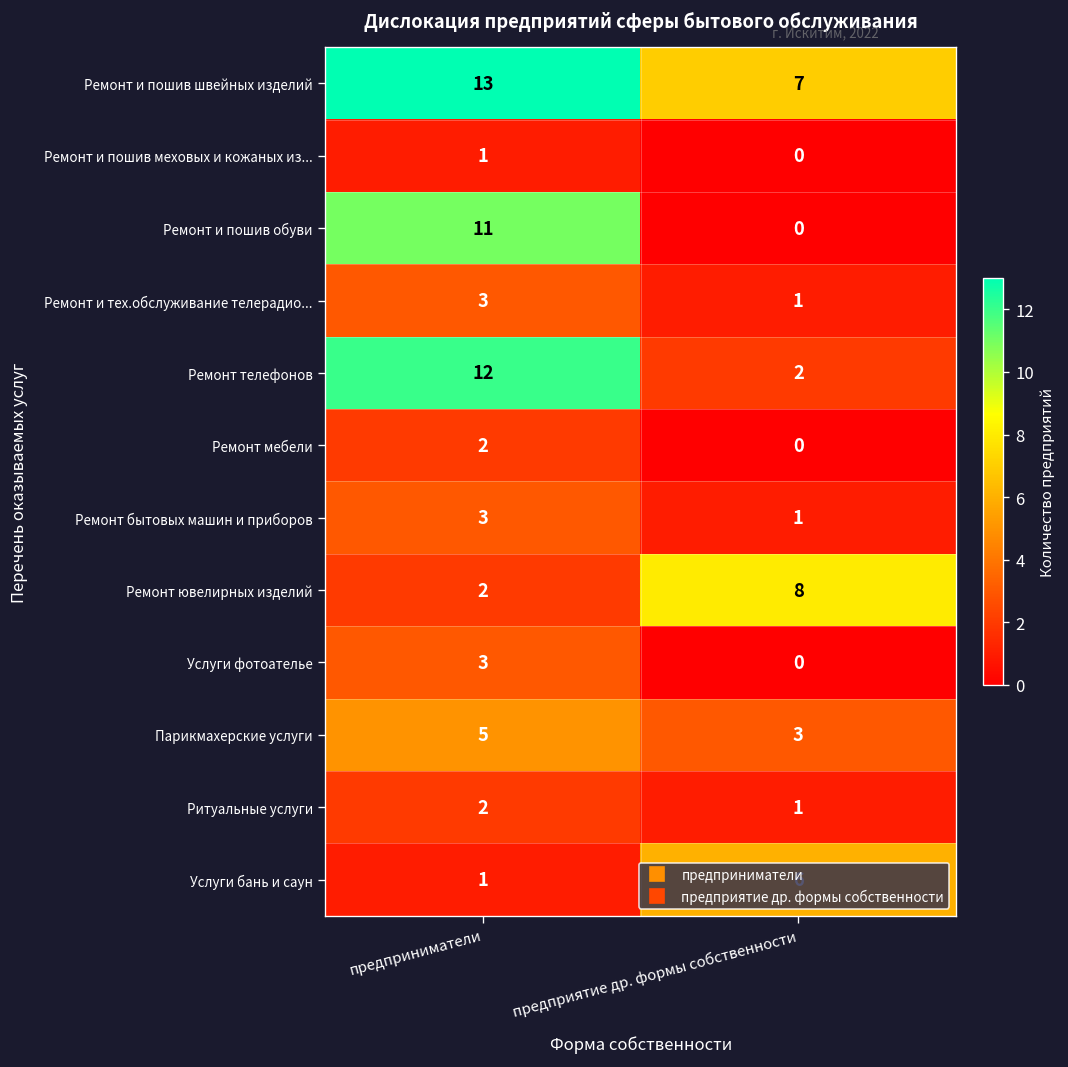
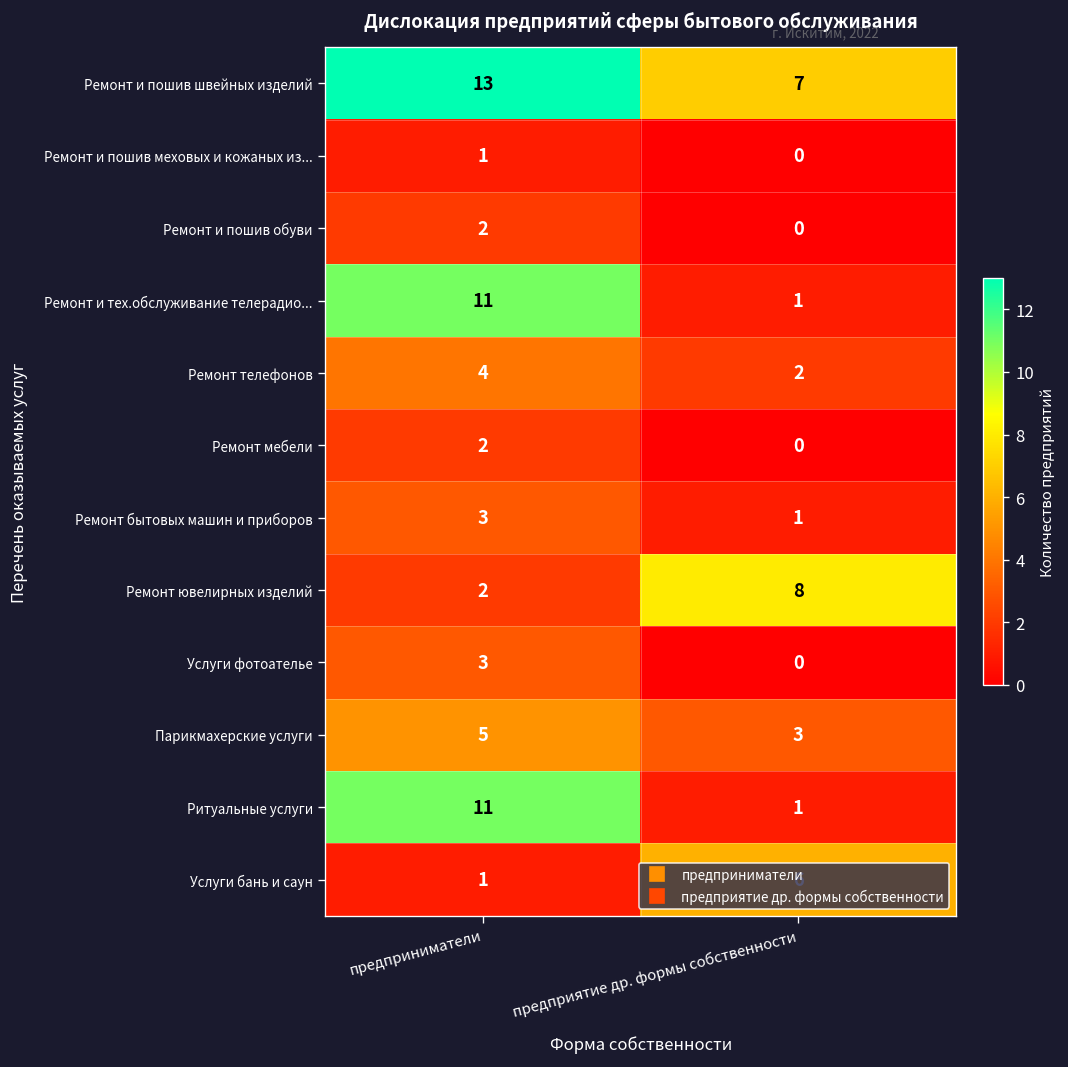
  {
    "Ремонт и пошив швейных изделий": {
      "предприниматели": 13,
      "предприятие др. формы собственности": 7
    },
    "Ремонт и пошив меховых и кожаных из...": {
      "предприниматели": 1,
      "предприятие др. формы собственности": 0
    },
    "Ремонт и пошив обуви": {
-     "предприниматели": 11,
+     "предприниматели": 2,
      "предприятие др. формы собственности": 0
    },
    "Ремонт и тех.обслуживание телерадио...": {
-     "предприниматели": 3,
+     "предприниматели": 11,
      "предприятие др. формы собственности": 1
    },
    "Ремонт телефонов": {
-     "предприниматели": 12,
+     "предприниматели": 4,
      "предприятие др. формы собственности": 2
    },
    "Ремонт мебели": {
      "предприниматели": 2,
      "предприятие др. формы собственности": 0
    },
    "Ремонт бытовых машин и приборов": {
      "предприниматели": 3,
      "предприятие др. формы собственности": 1
    },
    "Ремонт ювелирных изделий": {
      "предприниматели": 2,
      "предприятие др. формы собственности": 8
    },
    "Услуги фотоателье": {
      "предприниматели": 3,
      "предприятие др. формы собственности": 0
    },
    "Парикмахерские услуги": {
      "предприниматели": 5,
      "предприятие др. формы собственности": 3
    },
    "Ритуальные услуги": {
-     "предприниматели": 2,
+     "предприниматели": 11,
      "предприятие др. формы собственности": 1
    },
    "Услуги бань и саун": {
      "предприниматели": 1
    }
  }
